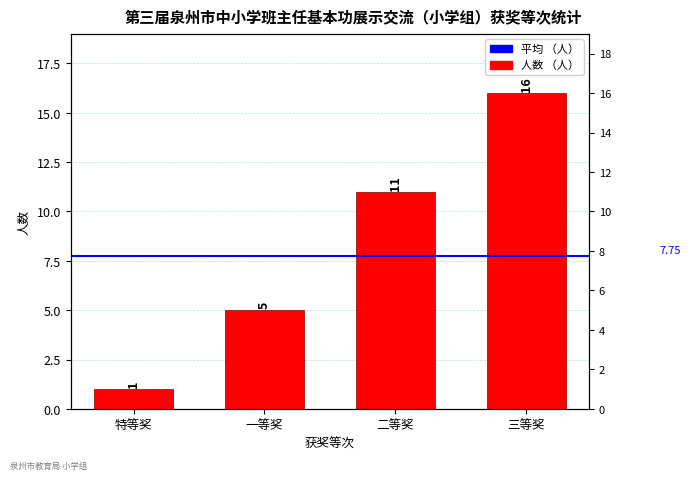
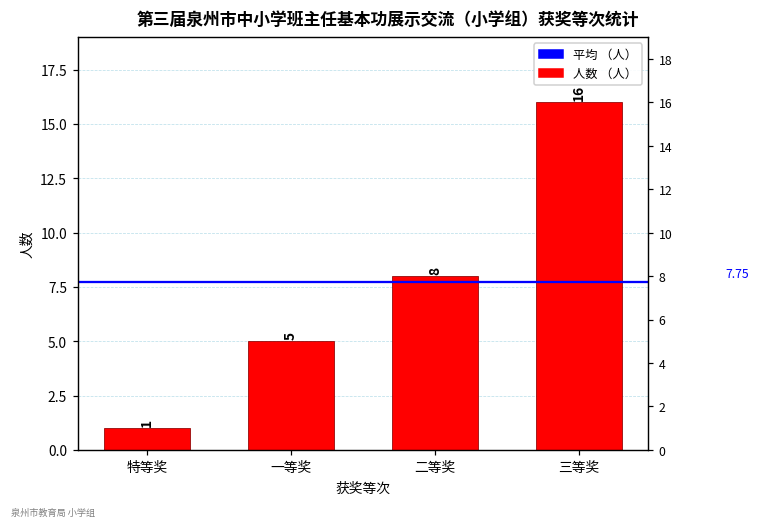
  {
    "特等奖": 1,
    "一等奖": 5,
-   "二等奖": 11,
+   "二等奖": 8,
    "三等奖": 16
  }
